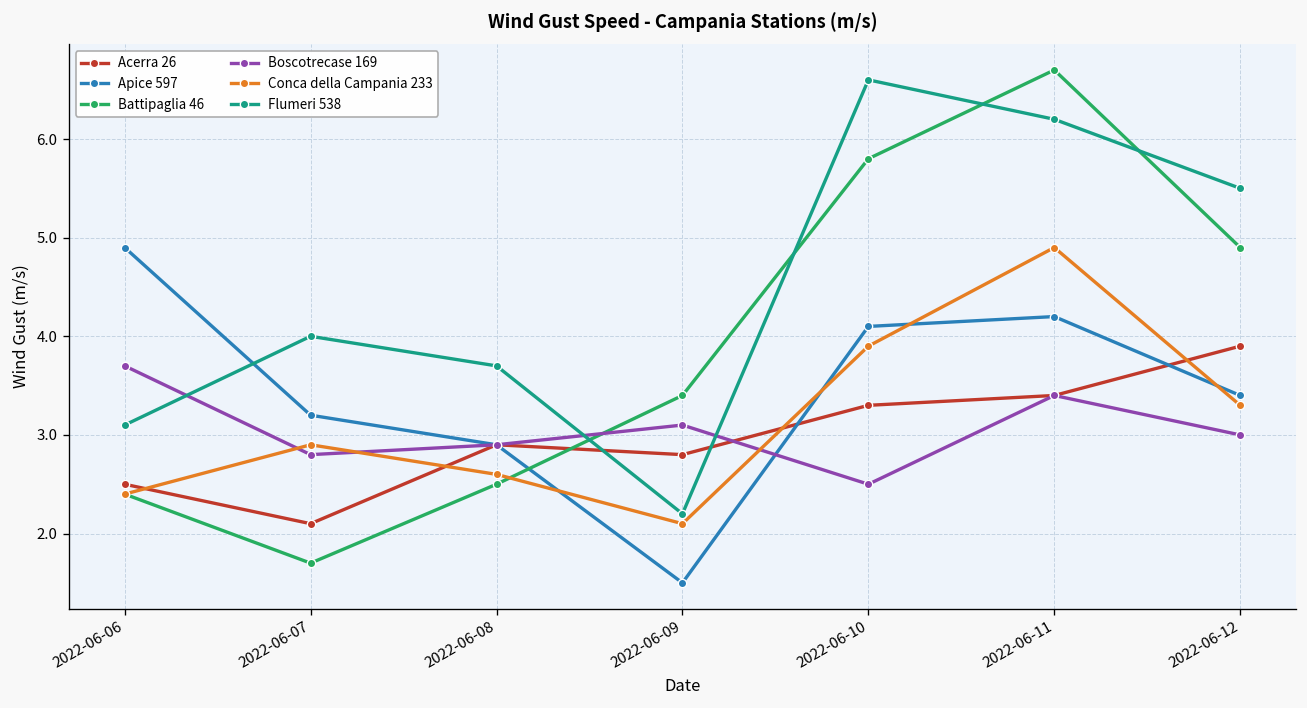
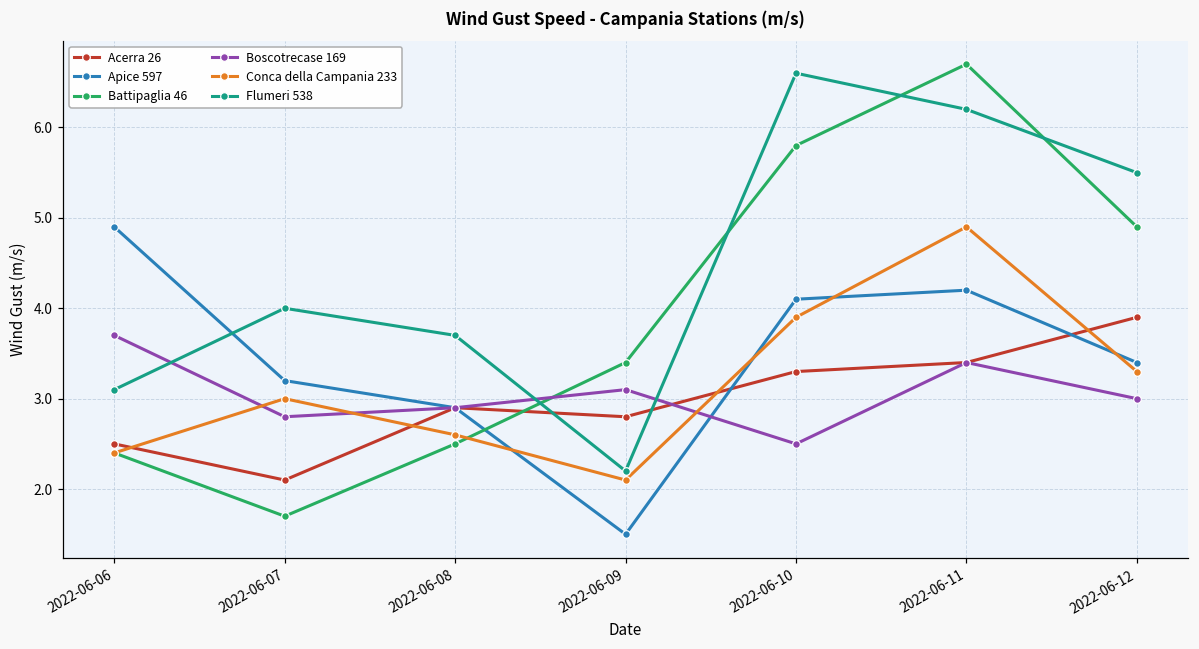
  {
    "Acerra 26": {
      "2022-06-06": 2.5,
      "2022-06-07": 2.1,
      "2022-06-09": 2.8,
      "2022-06-10": 3.3,
      "2022-06-12": 3.9
    },
    "Apice 597": {
      "2022-06-06": 4.9,
      "2022-06-07": 3.2,
      "2022-06-09": 1.5,
      "2022-06-10": 4.1,
      "2022-06-11": 4.2,
      "2022-06-12": 3.4
    },
    "Boscotrecase 169": {
      "2022-06-06": 3.7,
      "2022-06-07": 2.8,
      "2022-06-09": 3.1,
      "2022-06-10": 2.5,
      "2022-06-12": 3.0
    },
    "Conca della Campania 233": {
-     "2022-06-07": 2.9,
+     "2022-06-07": 3.0,
      "2022-06-08": 2.6,
      "2022-06-09": 2.1,
      "2022-06-10": 3.9,
      "2022-06-11": 4.9,
      "2022-06-12": 3.3
    }
  }
